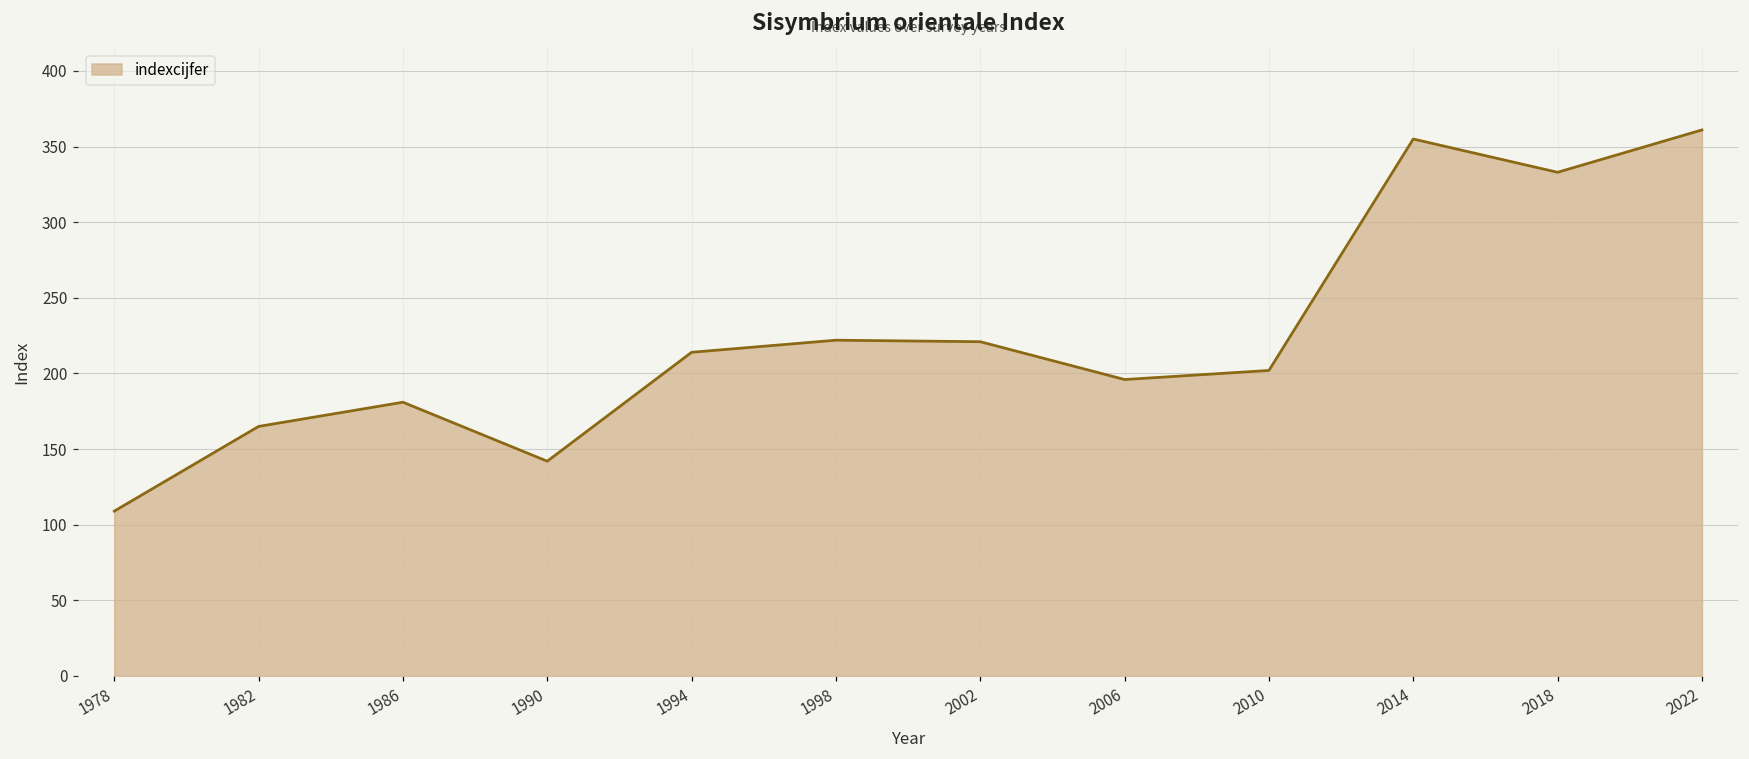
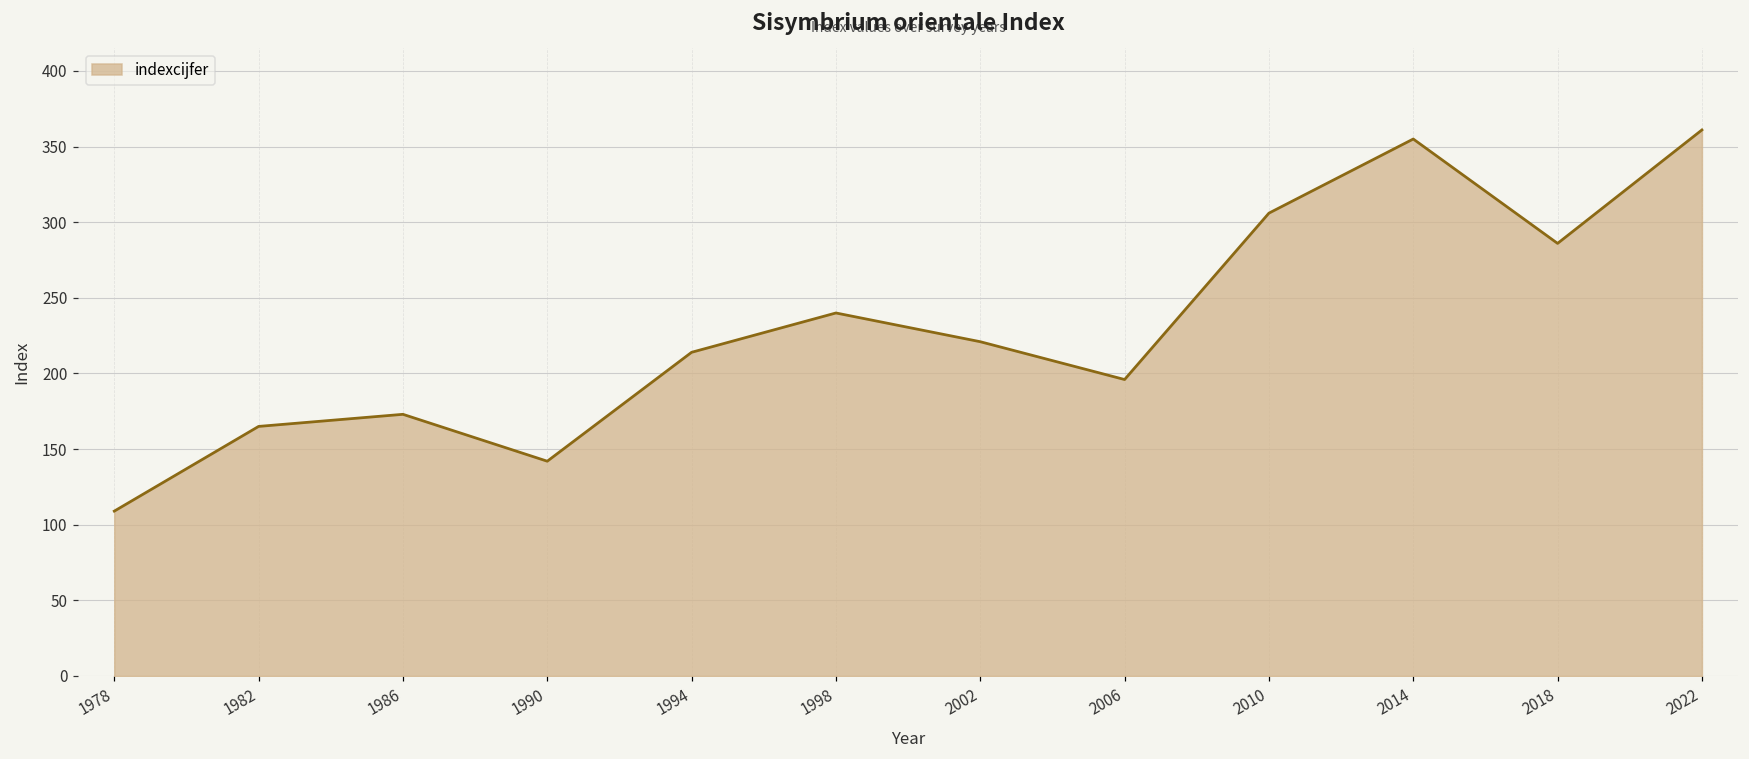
  {
    "1978": 109,
    "1982": 165,
-   "1986": 181,
+   "1986": 173,
    "1990": 142,
    "1994": 214,
-   "1998": 222,
+   "1998": 240,
    "2002": 221,
    "2006": 196,
-   "2010": 202,
+   "2010": 306,
    "2014": 355,
-   "2018": 333,
+   "2018": 286,
    "2022": 361
  }
